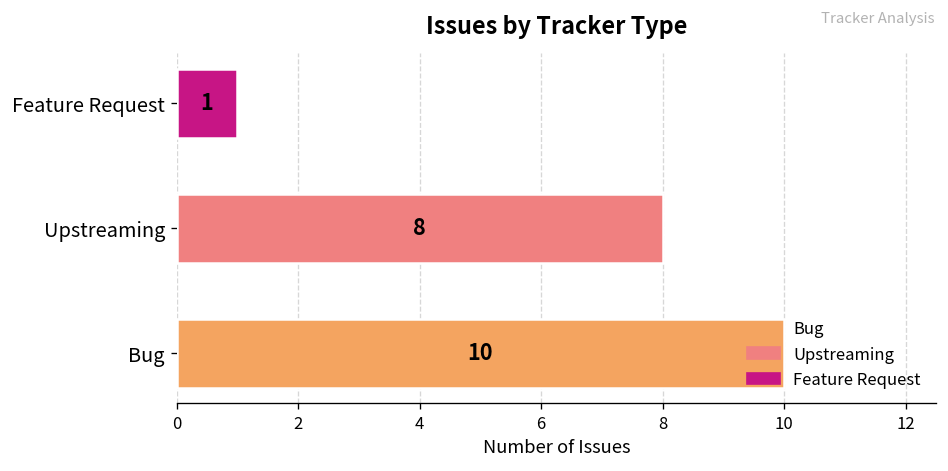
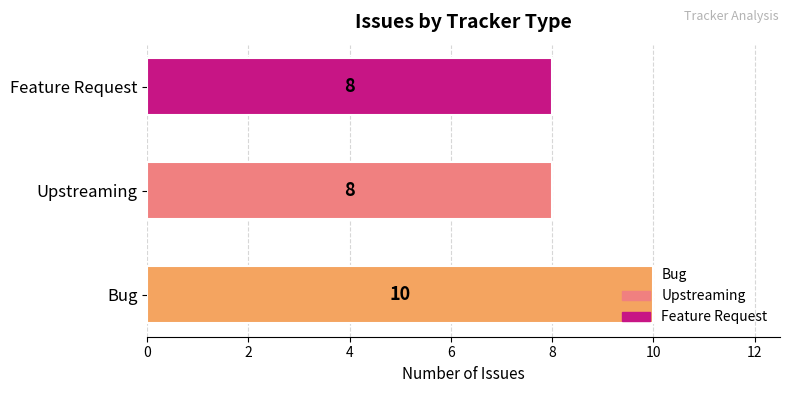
  {
-   "Feature Request": 1,
+   "Feature Request": 8,
    "Upstreaming": 8,
    "Bug": 10
  }
